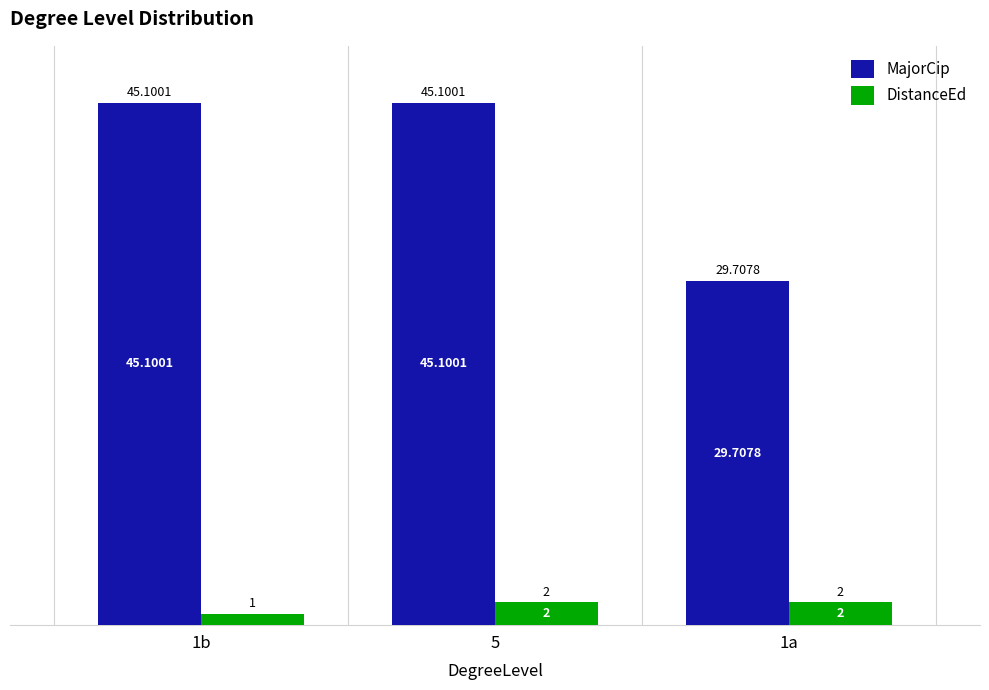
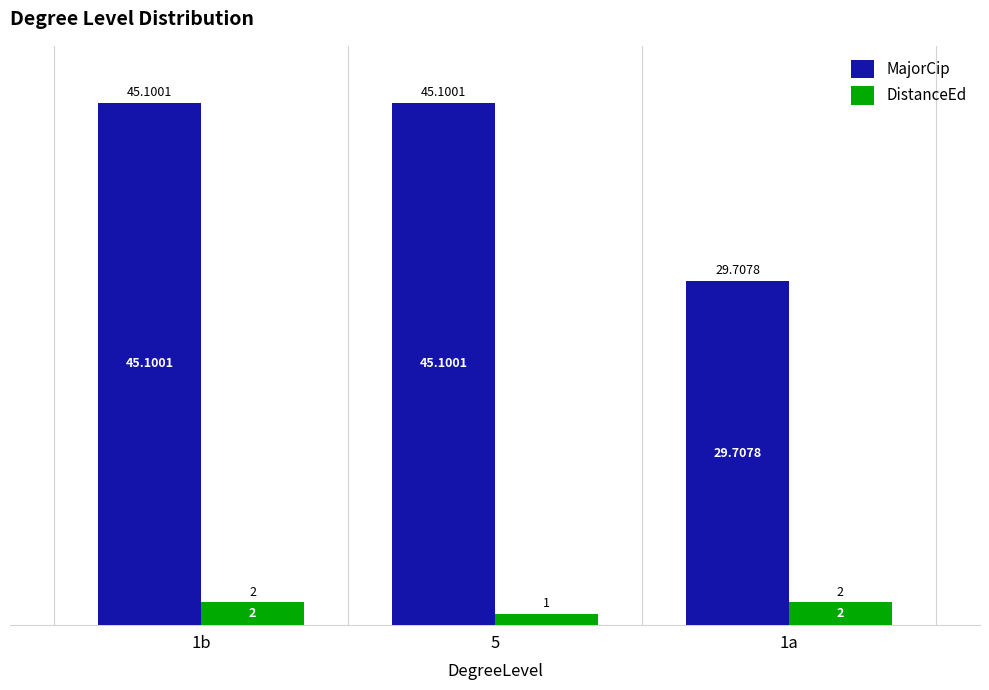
  {
    "MajorCip": {
      "1b": 45.1001,
      "5": 45.1001,
      "1a": 29.7078
    },
    "DistanceEd": {
-     "1b": 1,
-     "5": 2,
+     "1b": 2,
+     "5": 1,
      "1a": 2
    }
  }
